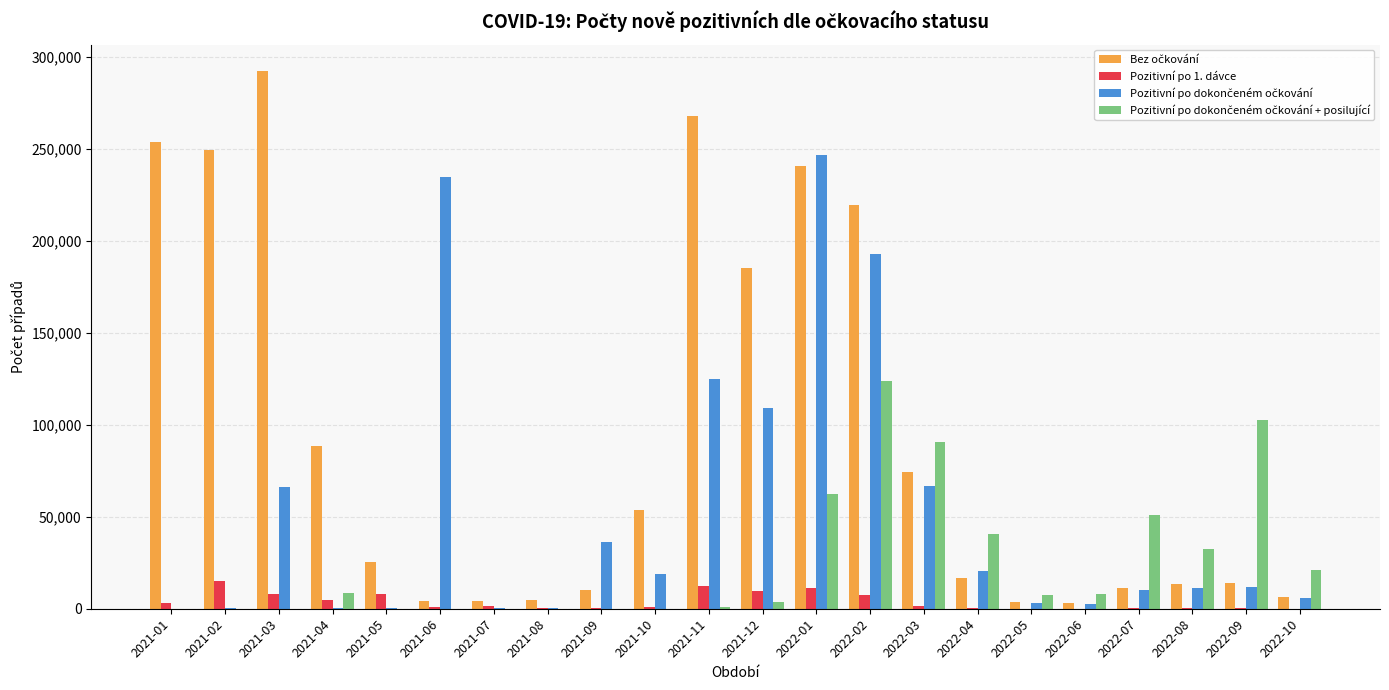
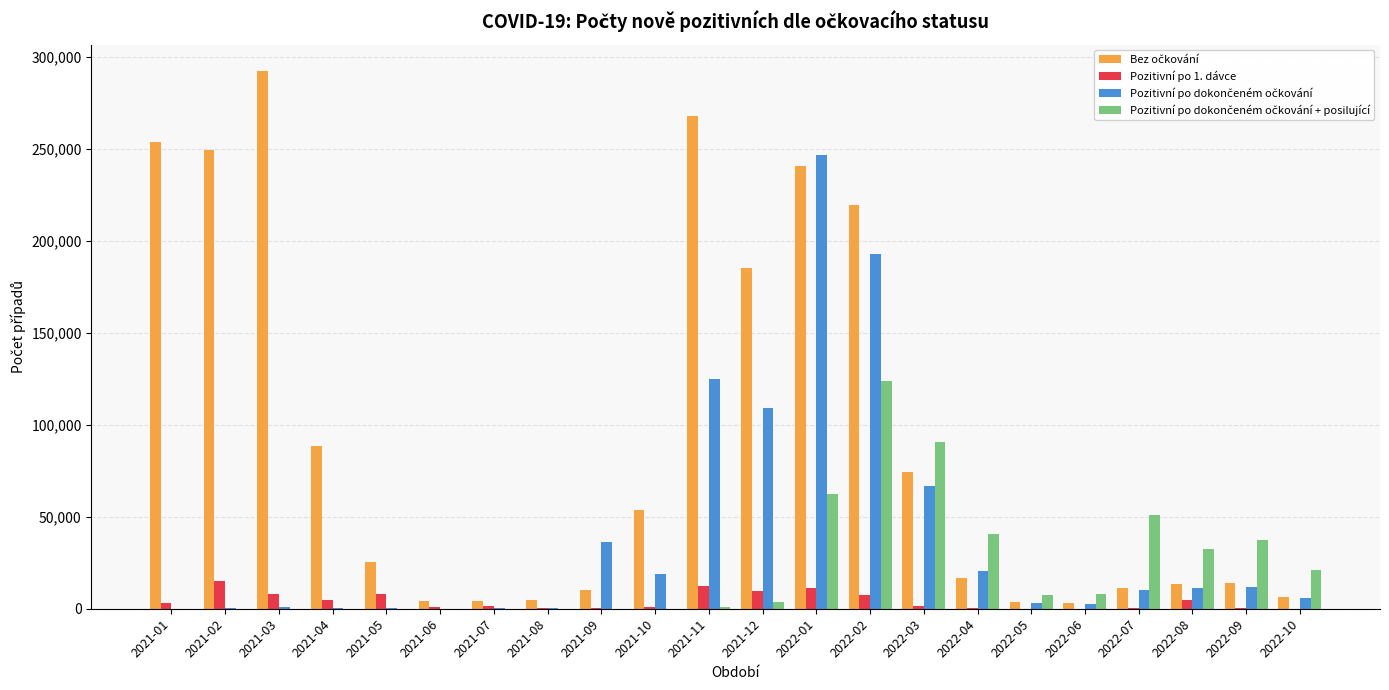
  {
    "Bez očkování": {
      "2021-01": "254,000",
      "2021-02": "250,000",
      "2021-03": "292,000",
      "2021-04": "88,000",
      "2021-05": "26,000",
      "2021-06": "4,000",
      "2021-07": "4,000",
      "2021-08": "5,000",
      "2021-09": "10,000",
      "2021-10": "54,000",
      "2021-11": "268,000",
      "2021-12": "185,000",
      "2022-01": "241,000",
      "2022-02": "219,000",
      "2022-03": "74,000",
      "2022-04": "17,000",
      "2022-05": "4,000",
      "2022-06": "3,000",
      "2022-07": "11,000",
      "2022-08": "13,000",
      "2022-09": "14,000",
      "2022-10": "6,000"
    },
    "Pozitivní po 1. dávce": {
      "2021-01": "3,000",
      "2021-02": "15,000",
      "2021-03": "8,000",
      "2021-04": "5,000",
      "2021-05": "8,000",
      "2021-11": "12,000",
      "2021-12": "10,000",
      "2022-01": "11,000",
      "2022-02": "7,000",
      "2022-03": "1,000",
-     "2022-08": "0"
+     "2022-08": "5,000"
    },
    "Pozitivní po dokončeném očkování": {
      "2021-01": "0",
-     "2021-03": "66,000",
-     "2021-06": "235,000",
+     "2021-03": "1,000",
+     "2021-06": "0",
      "2021-09": "36,000",
      "2021-10": "19,000",
      "2021-11": "125,000",
      "2021-12": "109,000",
      "2022-01": "247,000",
      "2022-02": "193,000",
      "2022-03": "67,000",
      "2022-04": "21,000",
      "2022-05": "3,000",
      "2022-06": "3,000",
      "2022-07": "10,000",
      "2022-08": "11,000",
      "2022-09": "12,000",
      "2022-10": "6,000"
    },
    "Pozitivní po dokončeném očkování + posilující": {
      "2021-01": "0",
      "2021-02": "0",
      "2021-03": "0",
-     "2021-04": "8,000",
+     "2021-04": "0",
      "2021-05": "0",
      "2021-06": "0",
      "2021-07": "0",
      "2021-08": "0",
      "2021-09": "0",
      "2021-12": "4,000",
      "2022-01": "62,000",
      "2022-02": "124,000",
      "2022-03": "91,000",
      "2022-04": "41,000",
      "2022-05": "8,000",
      "2022-06": "8,000",
      "2022-07": "51,000",
      "2022-08": "32,000",
-     "2022-09": "103,000",
+     "2022-09": "37,000",
      "2022-10": "21,000"
    }
  }
